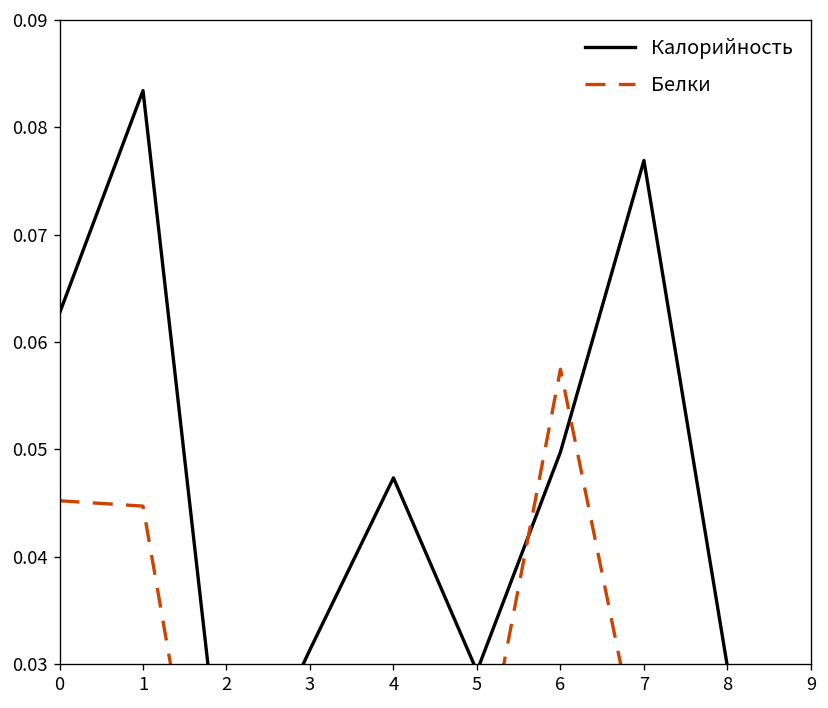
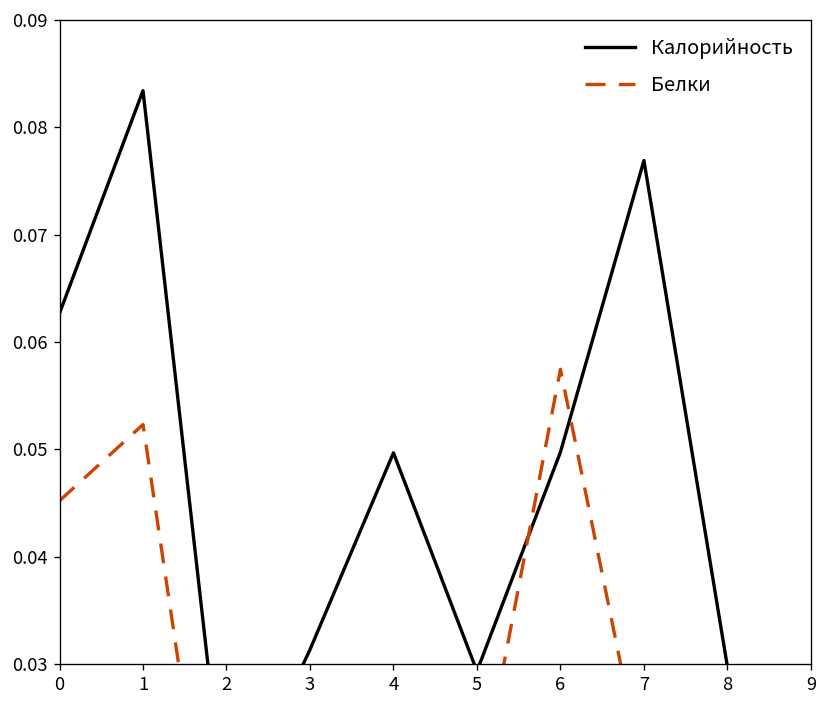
  {
    "Калорийность": {
      "0": 0.063,
      "1": 0.083,
      "3": 0.031,
-     "4": 0.047,
+     "4": 0.050,
      "6": 0.050,
      "7": 0.077
    },
    "Белки": {
      "0": 0.045,
-     "1": 0.045,
+     "1": 0.052,
      "6": 0.057
    }
  }
